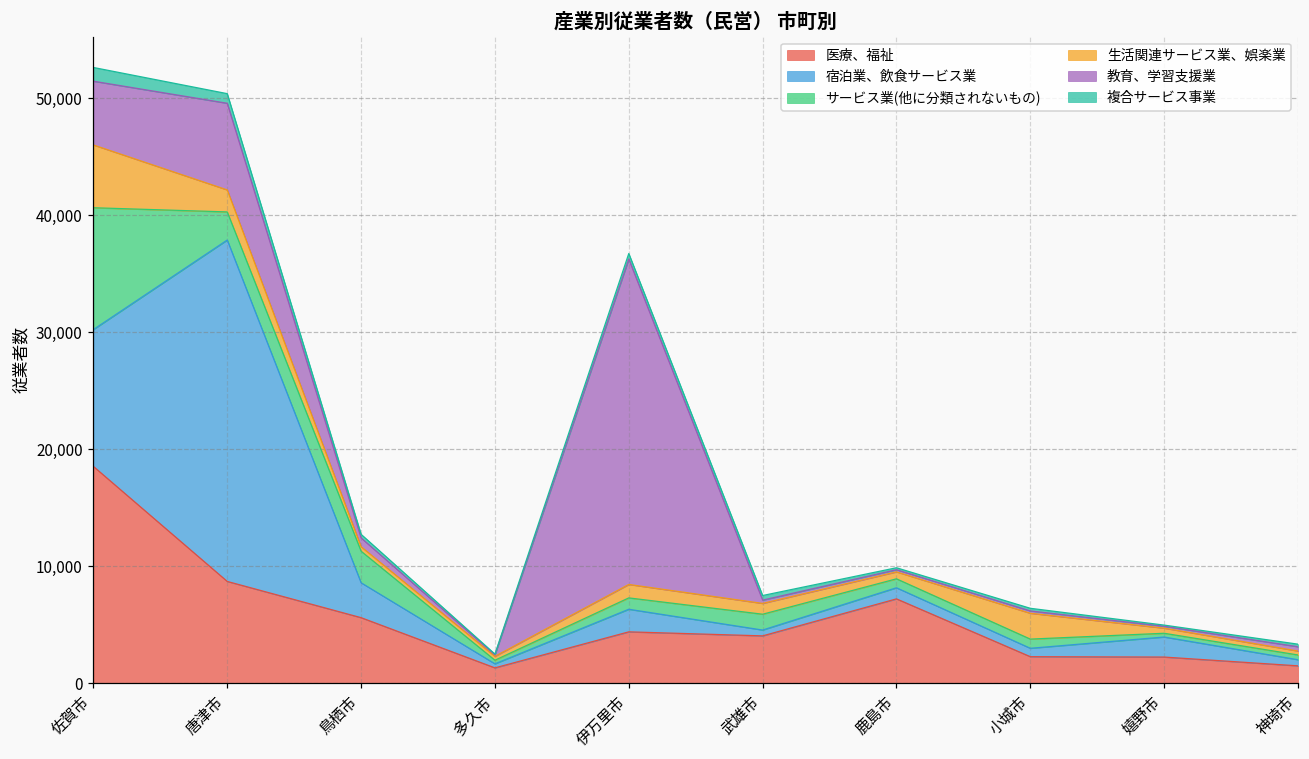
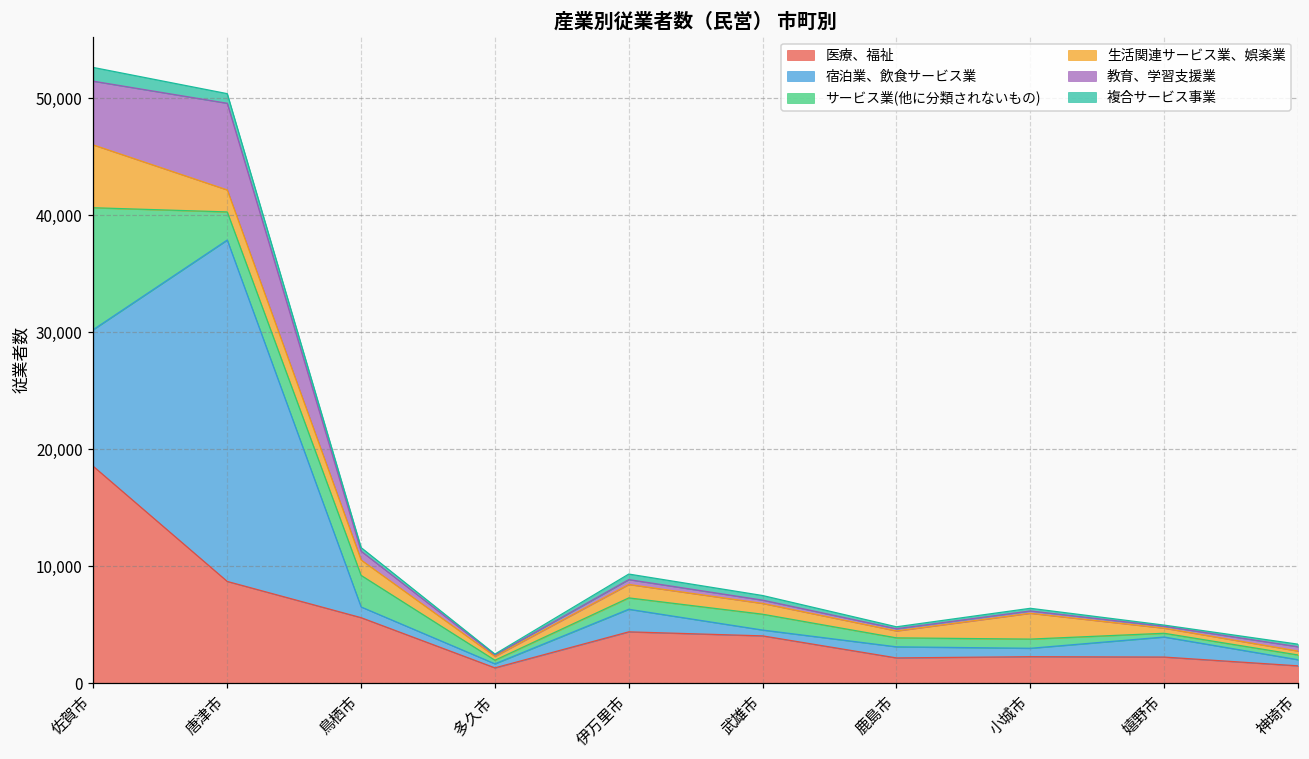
  {
    "医療、福祉": {
      "佐賀市": "18,500",
      "唐津市": "8,700",
      "鳥栖市": "5,600",
      "多久市": "1,300",
      "伊万里市": "4,400",
      "武雄市": "4,000",
-     "鹿島市": "7,200",
+     "鹿島市": "2,200",
      "小城市": "2,300",
      "嬉野市": "2,200",
      "神埼市": "1,500"
    },
    "宿泊業、飲食サービス業": {
      "佐賀市": "11,700",
      "唐津市": "29,200",
-     "鳥栖市": "3,000",
+     "鳥栖市": "900",
      "多久市": "300",
      "伊万里市": "1,900",
      "武雄市": "500",
      "鹿島市": "900",
      "小城市": "700",
      "嬉野市": "1,700",
      "神埼市": "500"
    },
    "生活関連サービス業、娯楽業": {
      "佐賀市": "5,400",
      "唐津市": "1,900",
-     "鳥栖市": "400",
+     "鳥栖市": "1,300",
      "伊万里市": "1,100",
      "武雄市": "900",
      "神埼市": "300"
    },
    "教育、学習支援業": {
      "佐賀市": "5,400",
      "唐津市": "7,400",
      "鳥栖市": "800",
-     "伊万里市": "27,800",
+     "伊万里市": "400",
      "武雄市": "300"
    }
  }
